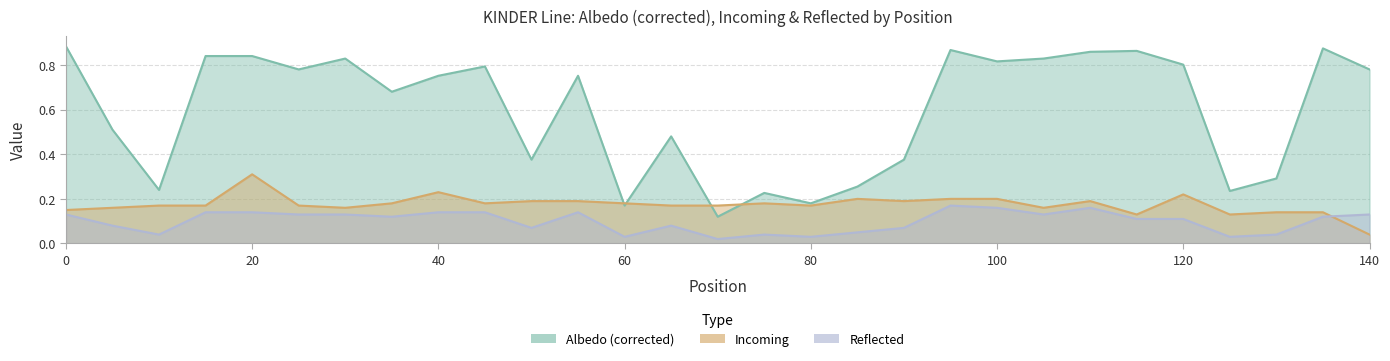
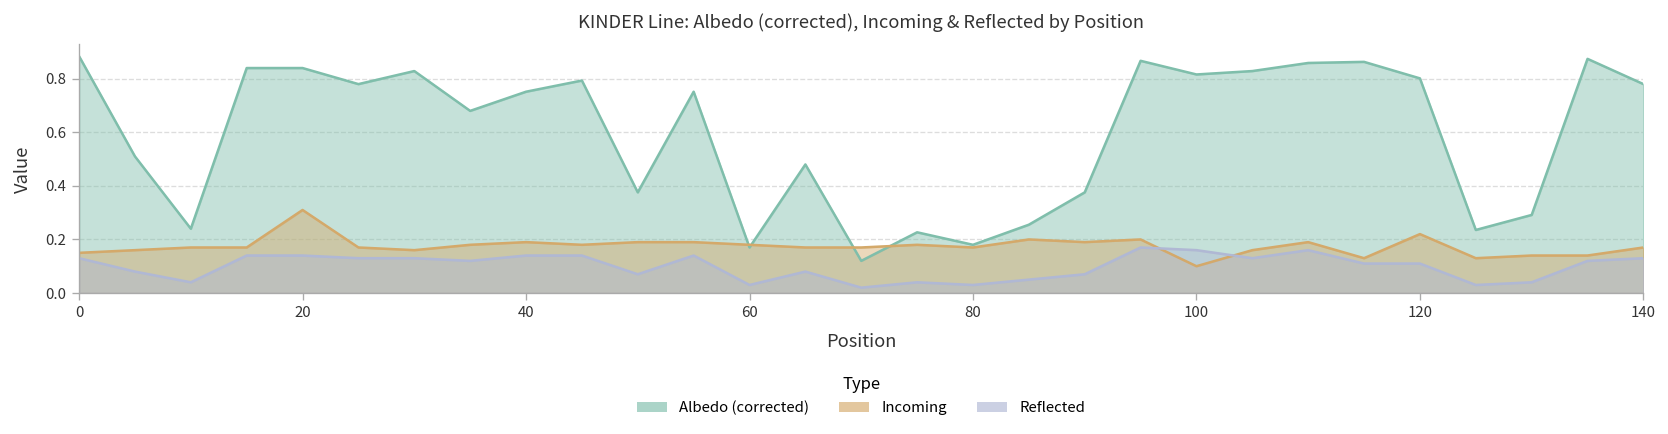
  {
    "Incoming": {
      "0": 0.15,
      "20": 0.31,
-     "40": 0.23,
-     "100": 0.2,
+     "40": 0.19,
+     "100": 0.1,
      "120": 0.22,
-     "140": 0.04
+     "140": 0.17
    }
  }
